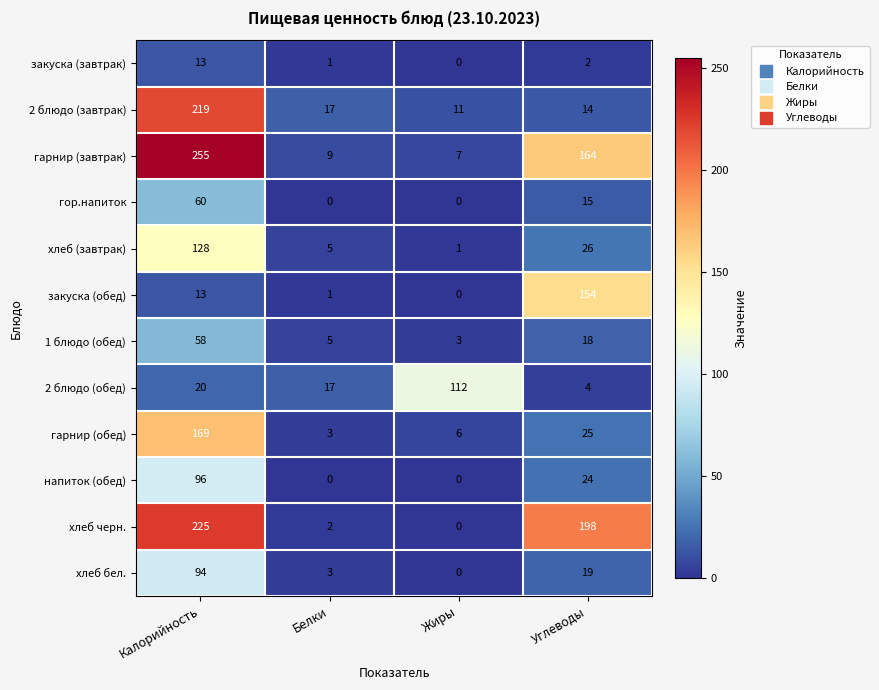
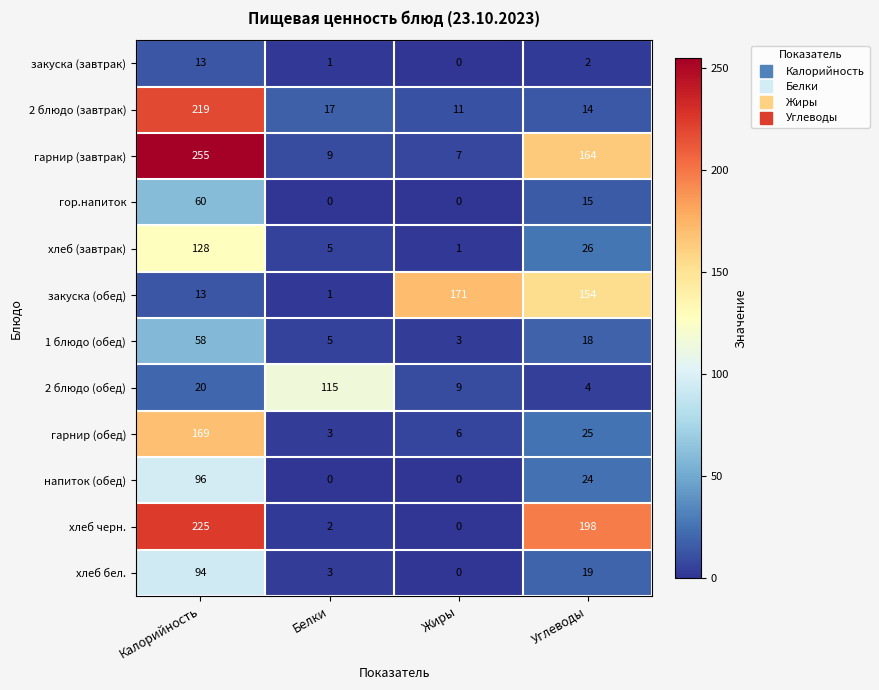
  {
    "закуска (завтрак)": {
      "Калорийность": 13,
      "Белки": 1,
      "Жиры": 0,
      "Углеводы": 2
    },
    "2 блюдо (завтрак)": {
      "Калорийность": 219,
      "Белки": 17,
      "Жиры": 11,
      "Углеводы": 14
    },
    "гарнир (завтрак)": {
      "Калорийность": 255,
      "Белки": 9,
      "Жиры": 7,
      "Углеводы": 164
    },
    "гор.напиток": {
      "Калорийность": 60,
      "Белки": 0,
      "Жиры": 0,
      "Углеводы": 15
    },
    "хлеб (завтрак)": {
      "Калорийность": 128,
      "Белки": 5,
      "Жиры": 1,
      "Углеводы": 26
    },
    "закуска (обед)": {
      "Калорийность": 13,
      "Белки": 1,
-     "Жиры": 0,
+     "Жиры": 171,
      "Углеводы": 154
    },
    "1 блюдо (обед)": {
      "Калорийность": 58,
      "Белки": 5,
      "Жиры": 3,
      "Углеводы": 18
    },
    "2 блюдо (обед)": {
      "Калорийность": 20,
-     "Белки": 17,
-     "Жиры": 112,
+     "Белки": 115,
+     "Жиры": 9,
      "Углеводы": 4
    },
    "гарнир (обед)": {
      "Калорийность": 169,
      "Белки": 3,
      "Жиры": 6,
      "Углеводы": 25
    },
    "напиток (обед)": {
      "Калорийность": 96,
      "Белки": 0,
      "Жиры": 0,
      "Углеводы": 24
    },
    "хлеб черн.": {
      "Калорийность": 225,
      "Белки": 2,
      "Жиры": 0,
      "Углеводы": 198
    },
    "хлеб бел.": {
      "Калорийность": 94,
      "Белки": 3,
      "Жиры": 0,
      "Углеводы": 19
    }
  }
